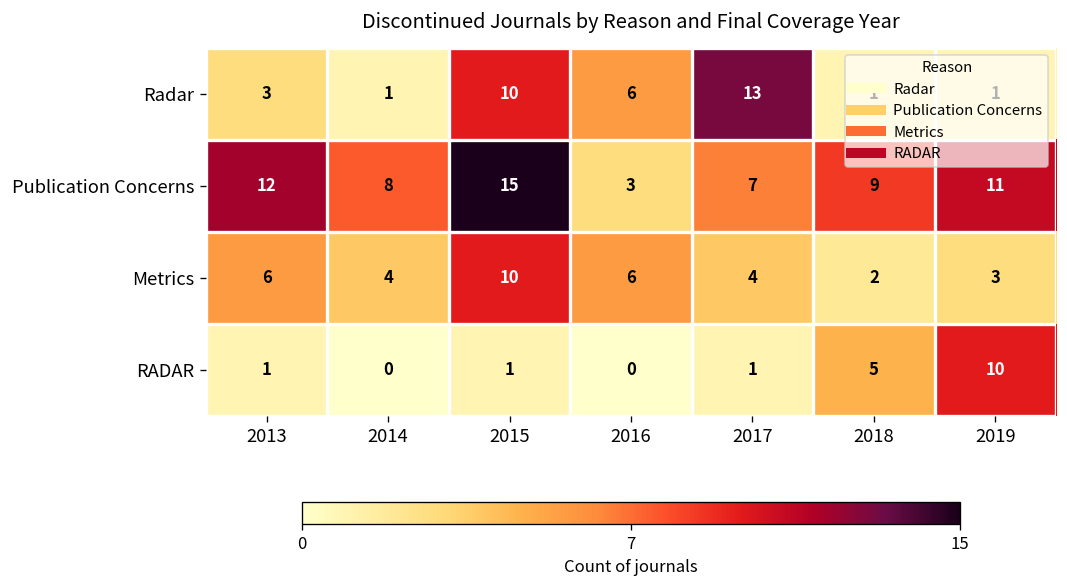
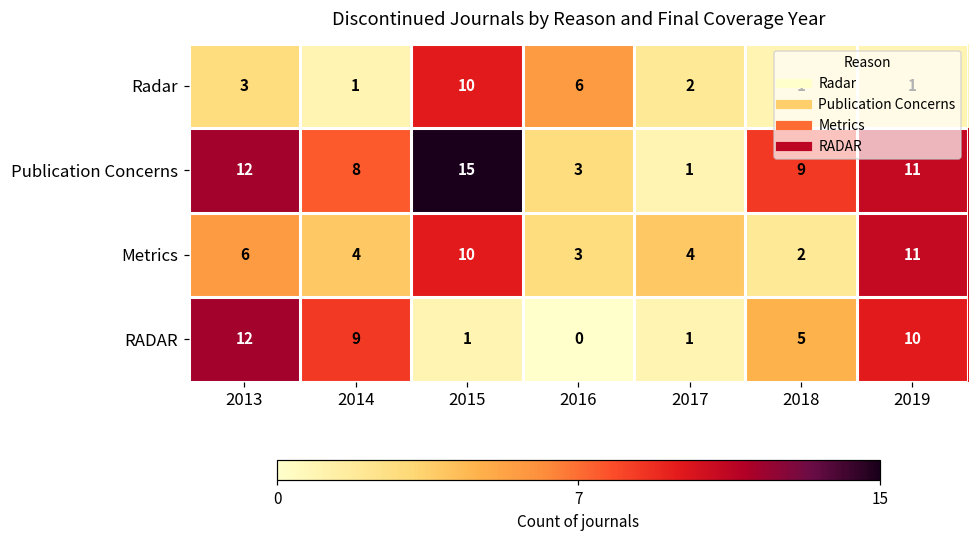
  {
    "Radar": {
      "2013": 3,
      "2014": 1,
      "2015": 10,
      "2016": 6,
-     "2017": 13
+     "2017": 2
    },
    "Publication Concerns": {
      "2013": 12,
      "2014": 8,
      "2015": 15,
      "2016": 3,
-     "2017": 7,
+     "2017": 1,
      "2018": 9,
      "2019": 11
    },
    "Metrics": {
      "2013": 6,
      "2014": 4,
      "2015": 10,
-     "2016": 6,
+     "2016": 3,
      "2017": 4,
      "2018": 2,
-     "2019": 3
+     "2019": 11
    },
    "RADAR": {
-     "2013": 1,
-     "2014": 0,
+     "2013": 12,
+     "2014": 9,
      "2015": 1,
      "2016": 0,
      "2017": 1,
      "2018": 5,
      "2019": 10
    }
  }
